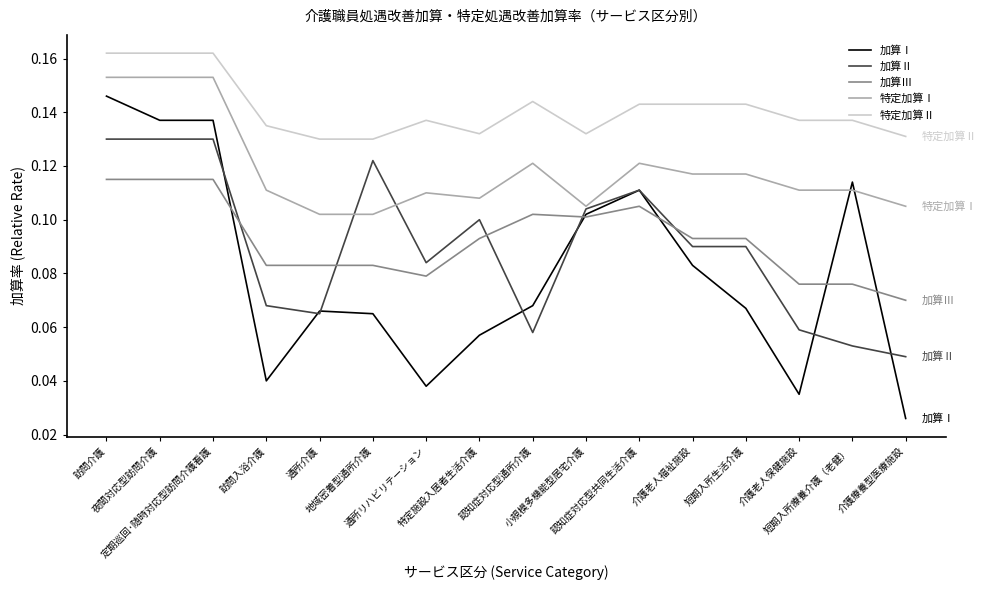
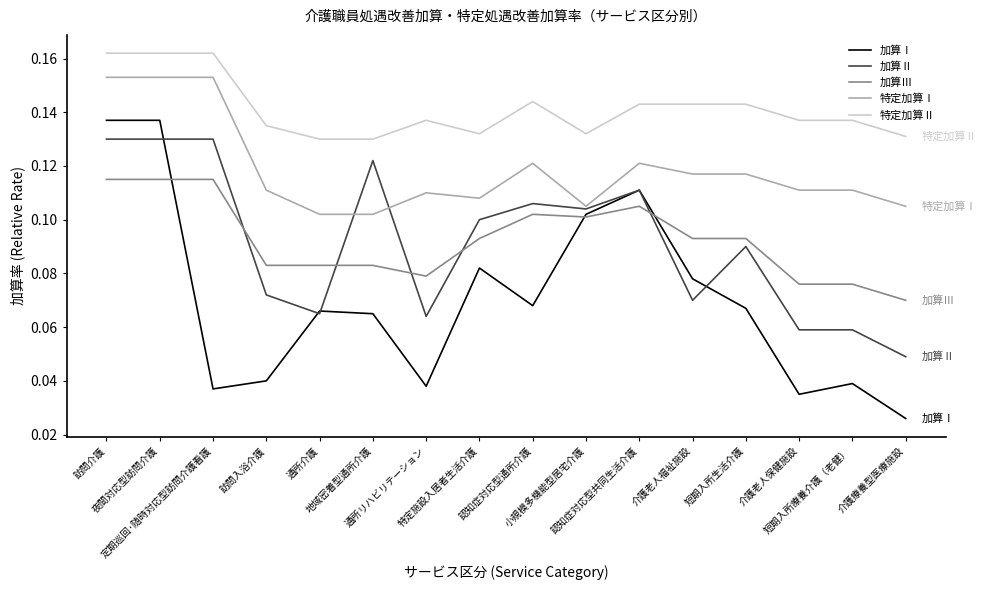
  {
    "加算Ⅰ": {
-     "訪問介護": 0.146,
+     "訪問介護": 0.137,
      "夜間対応型訪問介護": 0.137,
-     "定期巡回･随時対応型訪問介護看護": 0.137,
+     "定期巡回･随時対応型訪問介護看護": 0.037,
      "訪問入浴介護": 0.040,
      "通所介護": 0.066,
      "地域密着型通所介護": 0.065,
      "通所リハビリテーション": 0.038,
-     "特定施設入居者生活介護": 0.057,
+     "特定施設入居者生活介護": 0.082,
      "認知症対応型通所介護": 0.068,
      "小規模多機能型居宅介護": 0.102,
-     "介護老人福祉施設": 0.083,
+     "介護老人福祉施設": 0.078,
      "短期入所生活介護": 0.067,
      "介護老人保健施設": 0.035,
-     "短期入所療養介護（老健）": 0.114,
+     "短期入所療養介護（老健）": 0.039,
      "介護療養型医療施設": 0.026
    },
    "加算Ⅱ": {
      "訪問介護": 0.130,
      "夜間対応型訪問介護": 0.130,
      "定期巡回･随時対応型訪問介護看護": 0.130,
-     "訪問入浴介護": 0.068,
+     "訪問入浴介護": 0.072,
      "通所介護": 0.065,
      "地域密着型通所介護": 0.122,
-     "通所リハビリテーション": 0.084,
+     "通所リハビリテーション": 0.064,
      "特定施設入居者生活介護": 0.100,
-     "認知症対応型通所介護": 0.058,
+     "認知症対応型通所介護": 0.106,
      "小規模多機能型居宅介護": 0.104,
-     "介護老人福祉施設": 0.090,
+     "介護老人福祉施設": 0.070,
      "短期入所生活介護": 0.090,
      "介護老人保健施設": 0.059,
-     "短期入所療養介護（老健）": 0.053,
+     "短期入所療養介護（老健）": 0.059,
      "介護療養型医療施設": 0.049
    }
  }
